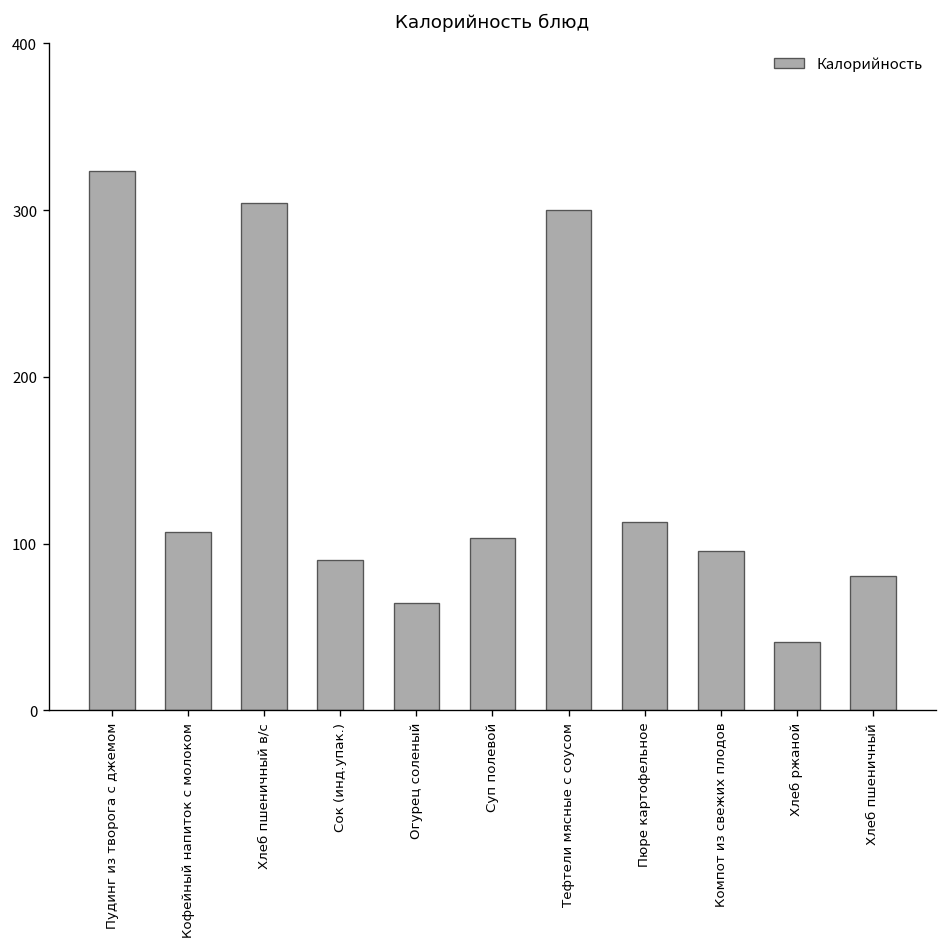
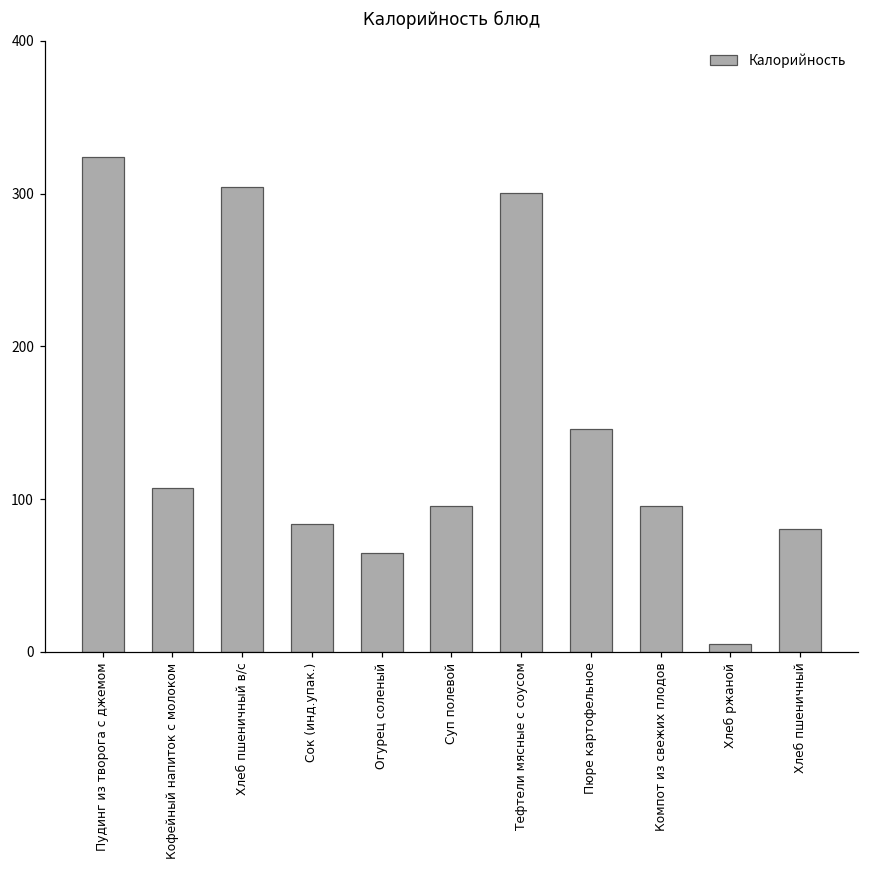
  {
    "Пудинг из творога с джемом": 324,
    "Кофейный напиток с молоком": 107,
    "Хлеб пшеничный в/с": 304,
-   "Сок (инд.упак.)": 90,
+   "Сок (инд.упак.)": 83,
    "Огурец соленый": 65,
-   "Суп полевой": 103,
+   "Суп полевой": 96,
    "Тефтели мясные с соусом": 300,
-   "Пюре картофельное": 113,
+   "Пюре картофельное": 146,
    "Компот из свежих плодов": 96,
-   "Хлеб ржаной": 41,
+   "Хлеб ржаной": 5,
    "Хлеб пшеничный": 80
  }
